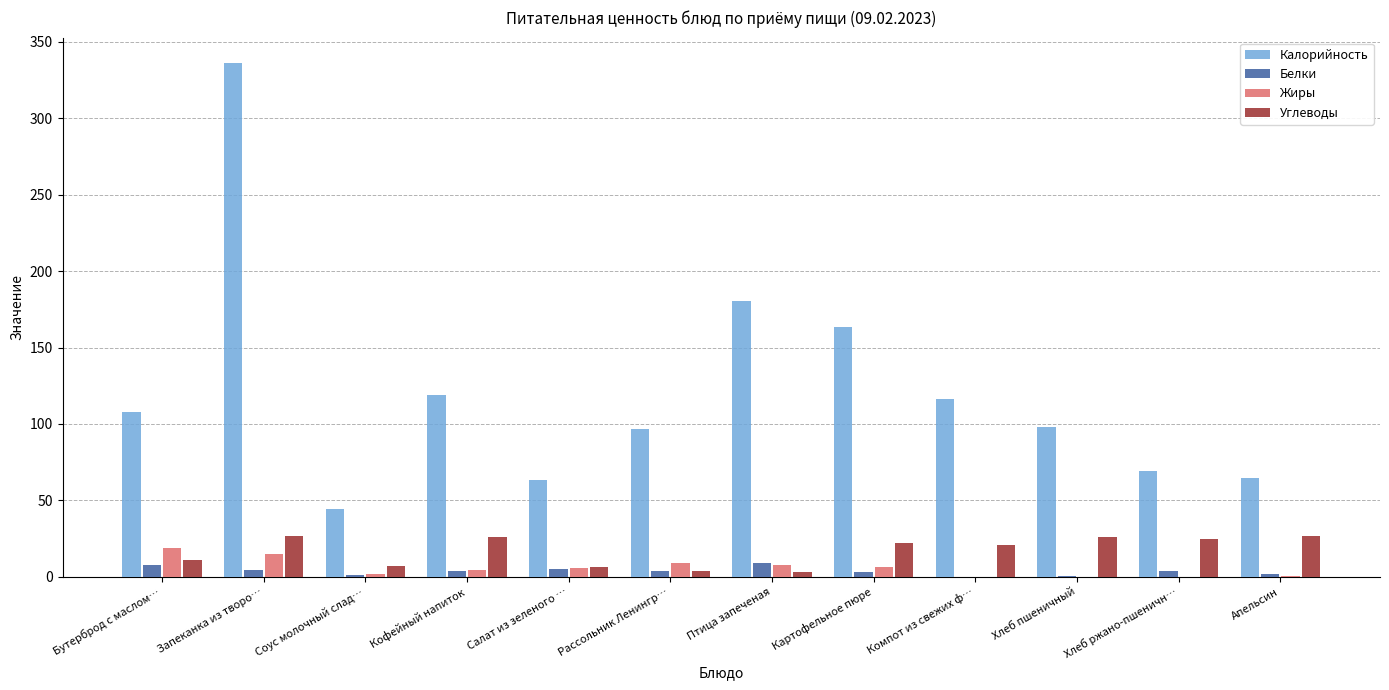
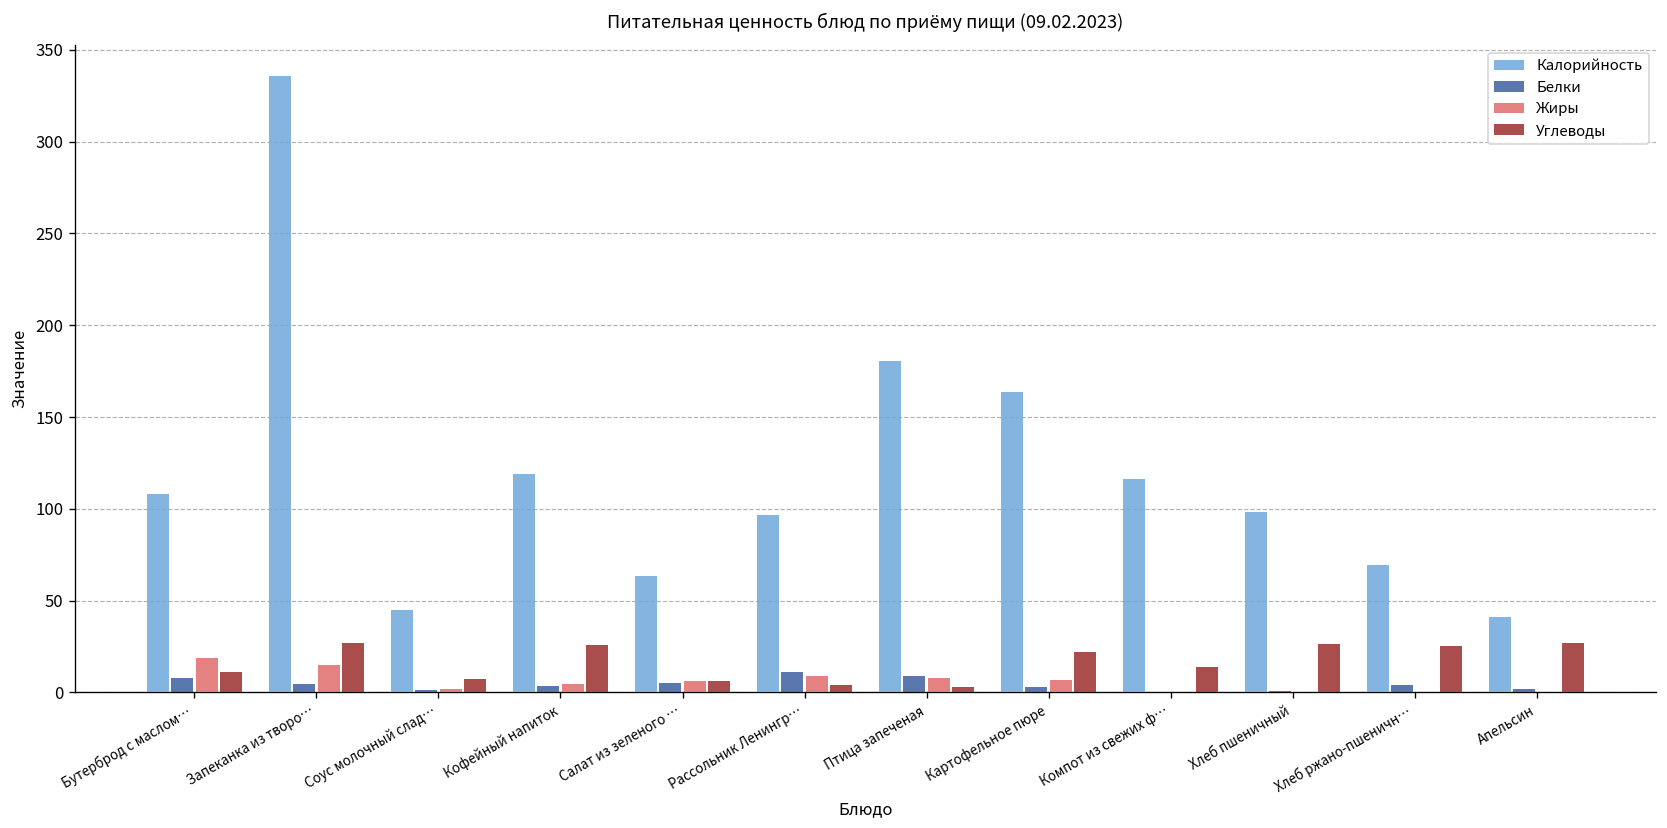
  {
    "Калорийность": {
      "Бутерброд с маслом…": 108,
      "Запеканка из творо…": 336,
      "Соус молочный слад…": 45,
      "Кофейный напиток": 119,
      "Салат из зеленого …": 64,
      "Рассольник Ленингр…": 97,
      "Птица запеченая": 180,
      "Картофельное пюре": 164,
      "Компот из свежих ф…": 116,
      "Хлеб пшеничный": 98,
      "Хлеб ржано-пшеничн…": 69,
-     "Апельсин": 65
+     "Апельсин": 41
    },
    "Белки": {
      "Бутерброд с маслом…": 8,
      "Запеканка из творо…": 5,
      "Кофейный напиток": 4,
      "Салат из зеленого …": 5,
-     "Рассольник Ленингр…": 4,
+     "Рассольник Ленингр…": 11,
      "Птица запеченая": 9,
      "Картофельное пюре": 3,
      "Хлеб ржано-пшеничн…": 4,
      "Апельсин": 2
    },
    "Жиры": {
      "Бутерброд с маслом…": 19,
      "Запеканка из творо…": 15,
      "Соус молочный слад…": 2,
      "Кофейный напиток": 4,
      "Салат из зеленого …": 6,
      "Рассольник Ленингр…": 9,
      "Птица запеченая": 8,
      "Картофельное пюре": 7,
      "Компот из свежих ф…": 0,
      "Хлеб ржано-пшеничн…": 0
    },
    "Углеводы": {
      "Бутерброд с маслом…": 11,
      "Запеканка из творо…": 27,
      "Соус молочный слад…": 7,
      "Кофейный напиток": 26,
      "Салат из зеленого …": 6,
      "Рассольник Ленингр…": 4,
      "Птица запеченая": 3,
      "Картофельное пюре": 22,
-     "Компот из свежих ф…": 21,
+     "Компот из свежих ф…": 14,
      "Хлеб пшеничный": 26,
      "Хлеб ржано-пшеничн…": 25,
      "Апельсин": 27
    }
  }
